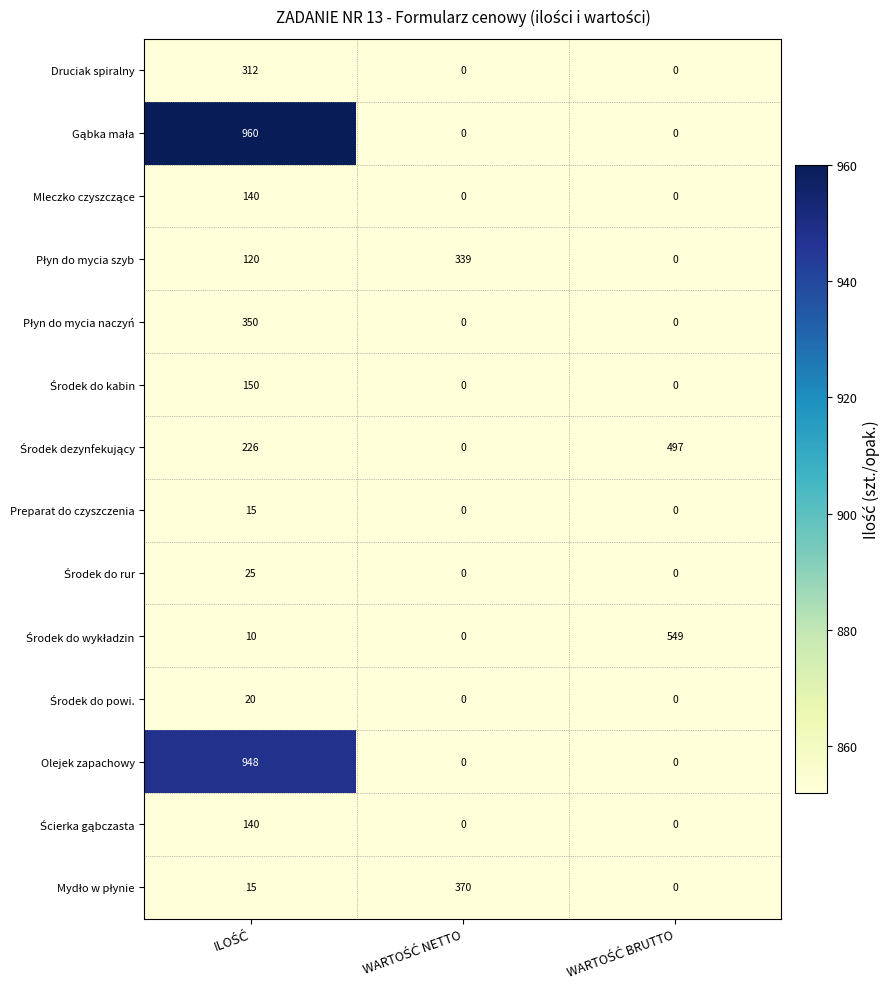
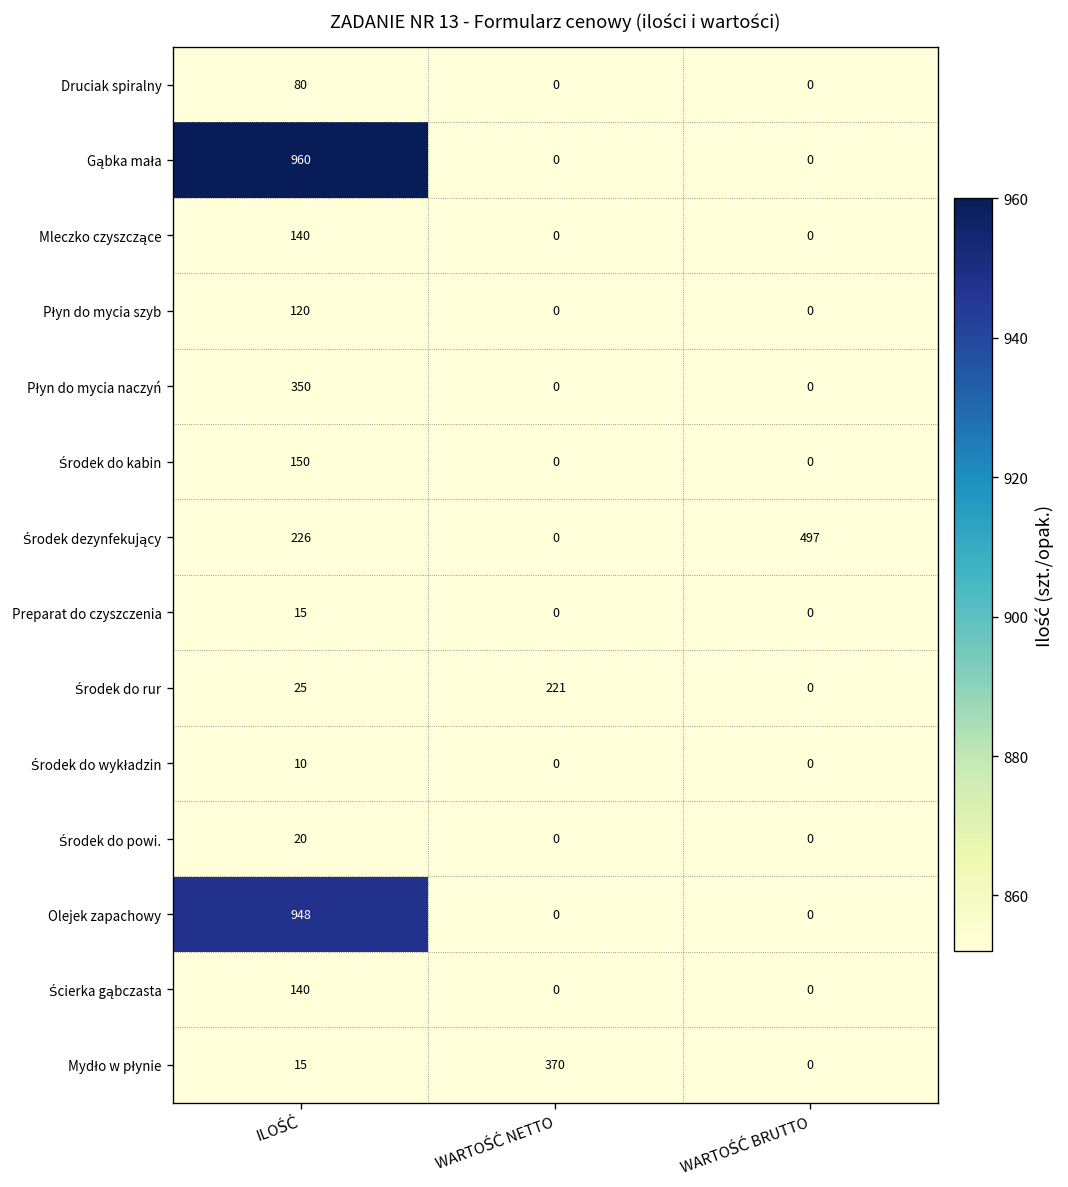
  {
    "Druciak spiralny": {
-     "ILOŚĆ": 312,
+     "ILOŚĆ": 80,
      "WARTOŚĆ NETTO": 0,
      "WARTOŚĆ BRUTTO": 0
    },
    "Gąbka mała": {
      "ILOŚĆ": 960,
      "WARTOŚĆ NETTO": 0,
      "WARTOŚĆ BRUTTO": 0
    },
    "Mleczko czyszczące": {
      "ILOŚĆ": 140,
      "WARTOŚĆ NETTO": 0,
      "WARTOŚĆ BRUTTO": 0
    },
    "Płyn do mycia szyb": {
      "ILOŚĆ": 120,
-     "WARTOŚĆ NETTO": 339,
+     "WARTOŚĆ NETTO": 0,
      "WARTOŚĆ BRUTTO": 0
    },
    "Płyn do mycia naczyń": {
      "ILOŚĆ": 350,
      "WARTOŚĆ NETTO": 0,
      "WARTOŚĆ BRUTTO": 0
    },
    "Środek do kabin": {
      "ILOŚĆ": 150,
      "WARTOŚĆ NETTO": 0,
      "WARTOŚĆ BRUTTO": 0
    },
    "Środek dezynfekujący": {
      "ILOŚĆ": 226,
      "WARTOŚĆ NETTO": 0,
      "WARTOŚĆ BRUTTO": 497
    },
    "Preparat do czyszczenia": {
      "ILOŚĆ": 15,
      "WARTOŚĆ NETTO": 0,
      "WARTOŚĆ BRUTTO": 0
    },
    "Środek do rur": {
      "ILOŚĆ": 25,
-     "WARTOŚĆ NETTO": 0,
+     "WARTOŚĆ NETTO": 221,
      "WARTOŚĆ BRUTTO": 0
    },
    "Środek do wykładzin": {
      "ILOŚĆ": 10,
      "WARTOŚĆ NETTO": 0,
-     "WARTOŚĆ BRUTTO": 549
+     "WARTOŚĆ BRUTTO": 0
    },
    "Środek do powi.": {
      "ILOŚĆ": 20,
      "WARTOŚĆ NETTO": 0,
      "WARTOŚĆ BRUTTO": 0
    },
    "Olejek zapachowy": {
      "ILOŚĆ": 948,
      "WARTOŚĆ NETTO": 0,
      "WARTOŚĆ BRUTTO": 0
    },
    "Ścierka gąbczasta": {
      "ILOŚĆ": 140,
      "WARTOŚĆ NETTO": 0,
      "WARTOŚĆ BRUTTO": 0
    },
    "Mydło w płynie": {
      "ILOŚĆ": 15,
      "WARTOŚĆ NETTO": 370,
      "WARTOŚĆ BRUTTO": 0
    }
  }
